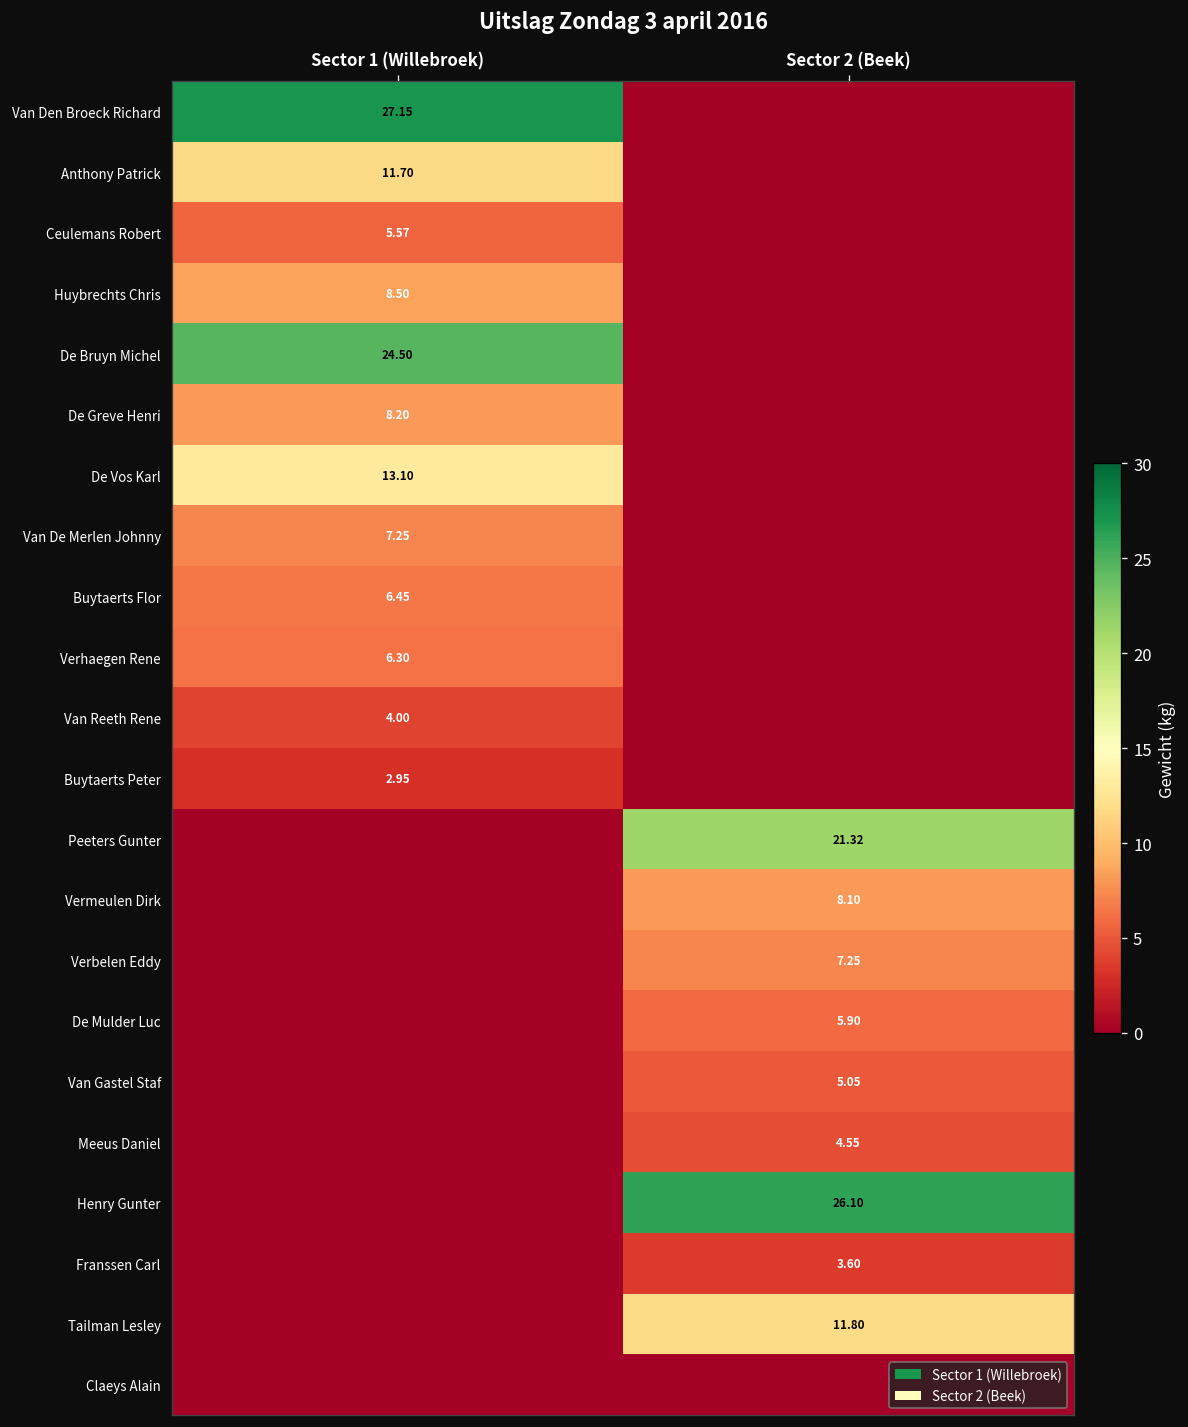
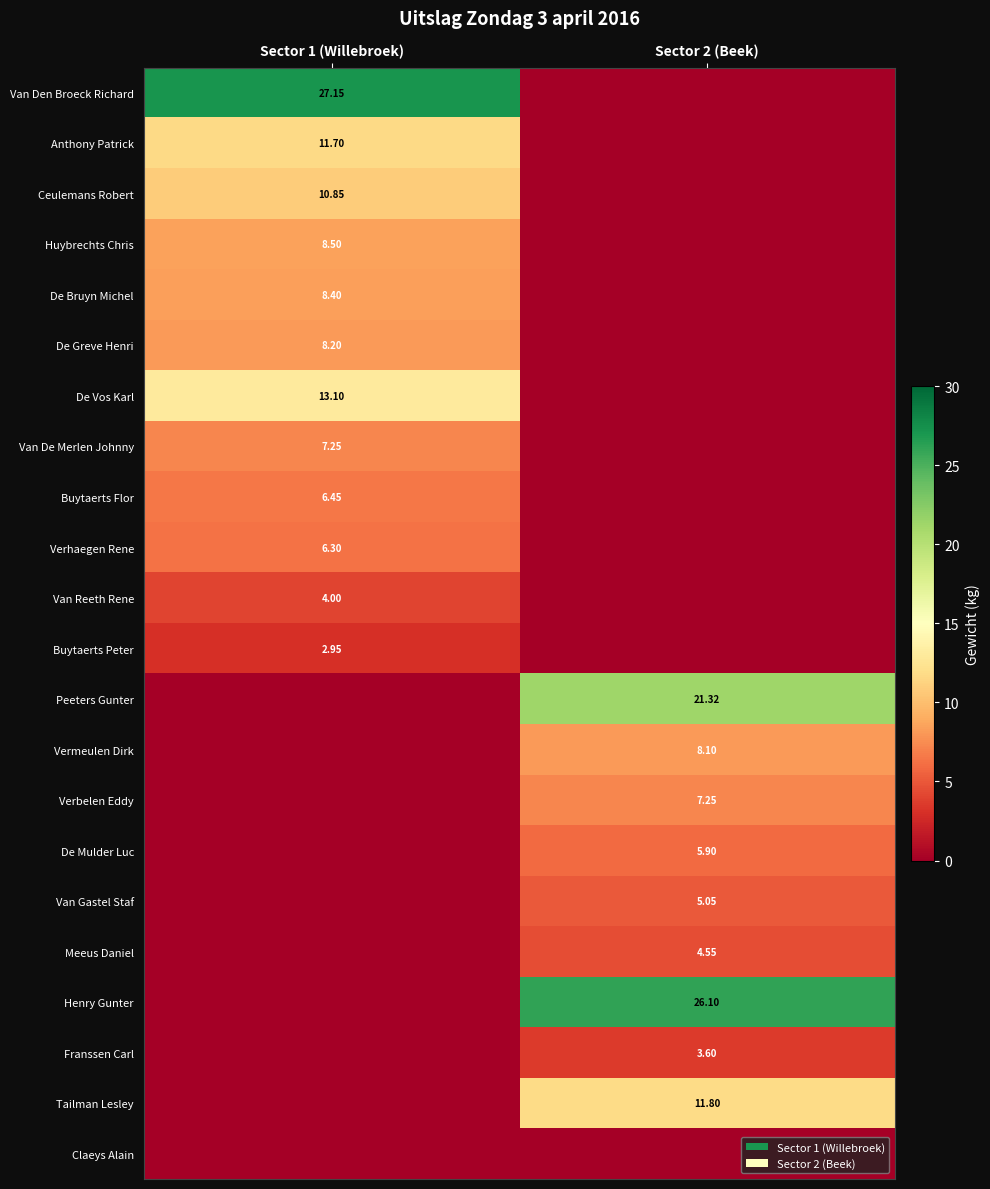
  {
    "Van Den Broeck Richard": {
      "Sector 1 (Willebroek)": 27.15
    },
    "Anthony Patrick": {
      "Sector 1 (Willebroek)": 11.70
    },
    "Ceulemans Robert": {
-     "Sector 1 (Willebroek)": 5.57
+     "Sector 1 (Willebroek)": 10.85
    },
    "Huybrechts Chris": {
      "Sector 1 (Willebroek)": 8.50
    },
    "De Bruyn Michel": {
-     "Sector 1 (Willebroek)": 24.50
+     "Sector 1 (Willebroek)": 8.40
    },
    "De Greve Henri": {
      "Sector 1 (Willebroek)": 8.20
    },
    "De Vos Karl": {
      "Sector 1 (Willebroek)": 13.10
    },
    "Van De Merlen Johnny": {
      "Sector 1 (Willebroek)": 7.25
    },
    "Buytaerts Flor": {
      "Sector 1 (Willebroek)": 6.45
    },
    "Verhaegen Rene": {
      "Sector 1 (Willebroek)": 6.30
    },
    "Van Reeth Rene": {
      "Sector 1 (Willebroek)": 4.00
    },
    "Buytaerts Peter": {
      "Sector 1 (Willebroek)": 2.95
    },
    "Peeters Gunter": {
      "Sector 2 (Beek)": 21.32
    },
    "Vermeulen Dirk": {
      "Sector 2 (Beek)": 8.10
    },
    "Verbelen Eddy": {
      "Sector 2 (Beek)": 7.25
    },
    "De Mulder Luc": {
      "Sector 2 (Beek)": 5.90
    },
    "Van Gastel Staf": {
      "Sector 2 (Beek)": 5.05
    },
    "Meeus Daniel": {
      "Sector 2 (Beek)": 4.55
    },
    "Henry Gunter": {
      "Sector 2 (Beek)": 26.10
    },
    "Franssen Carl": {
      "Sector 2 (Beek)": 3.60
    },
    "Tailman Lesley": {
      "Sector 2 (Beek)": 11.80
    }
  }
